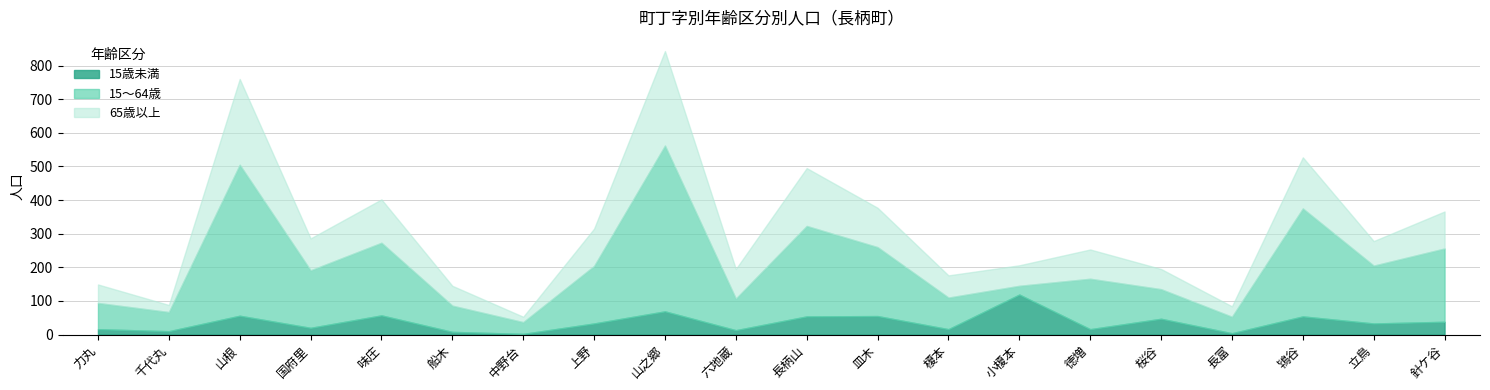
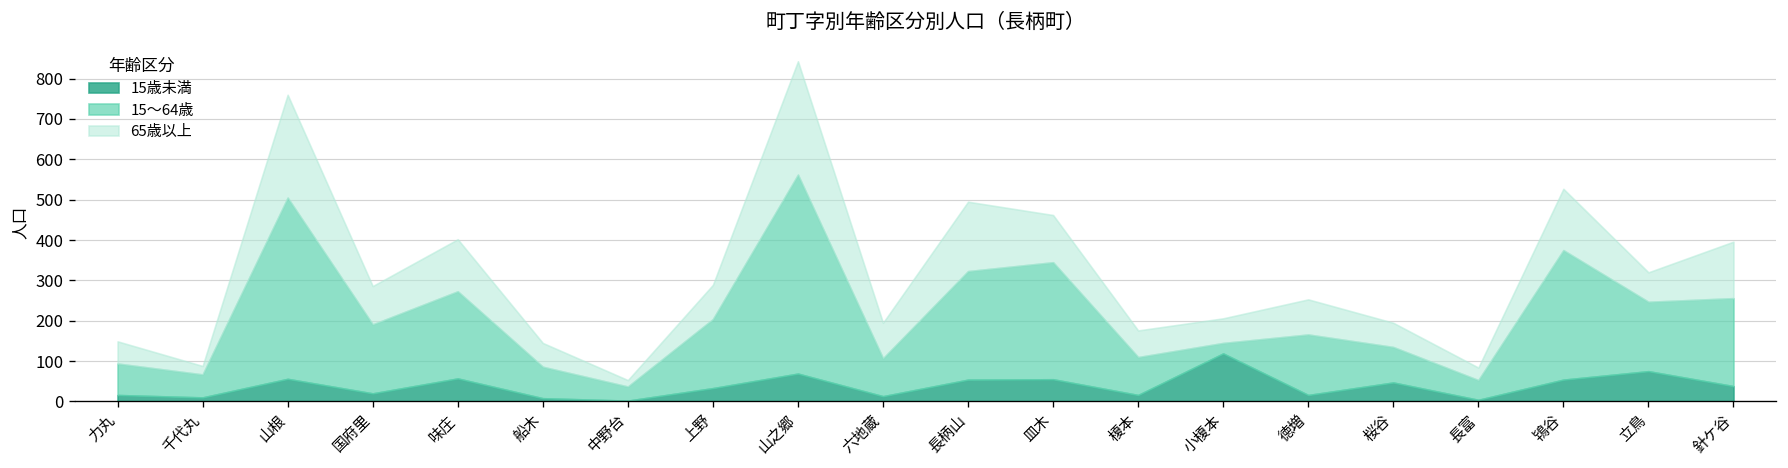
  {
    "15歳未満": {
      "力丸": 20,
      "千代丸": 10,
      "山根": 60,
      "国府里": 20,
      "味庄": 60,
      "船木": 10,
      "上野": 30,
      "山之郷": 70,
      "六地蔵": 10,
      "長柄山": 50,
      "皿木": 60,
      "榎本": 20,
      "小榎本": 120,
      "徳増": 20,
      "桜谷": 50,
      "鴇谷": 50,
-     "立鳥": 30,
+     "立鳥": 80,
      "針ケ谷": 40
    },
    "15～64歳": {
      "力丸": 80,
      "千代丸": 60,
      "山根": 450,
      "国府里": 170,
      "味庄": 220,
      "船木": 80,
      "中野台": 40,
      "上野": 170,
      "山之郷": 490,
      "六地蔵": 90,
      "長柄山": 270,
-     "皿木": 210,
+     "皿木": 290,
      "榎本": 90,
      "小榎本": 30,
      "徳増": 150,
      "桜谷": 90,
      "長富": 50,
      "鴇谷": 320,
      "立鳥": 170,
      "針ケ谷": 220
    },
    "65歳以上": {
      "力丸": 60,
      "千代丸": 20,
      "山根": 260,
      "国府里": 100,
      "味庄": 130,
      "船木": 60,
      "中野台": 20,
-     "上野": 110,
+     "上野": 90,
      "山之郷": 280,
      "六地蔵": 90,
      "長柄山": 170,
      "皿木": 120,
      "榎本": 70,
      "小榎本": 60,
      "徳増": 90,
      "桜谷": 60,
      "長富": 30,
      "鴇谷": 150,
      "立鳥": 70,
-     "針ケ谷": 110
+     "針ケ谷": 140
    }
  }
